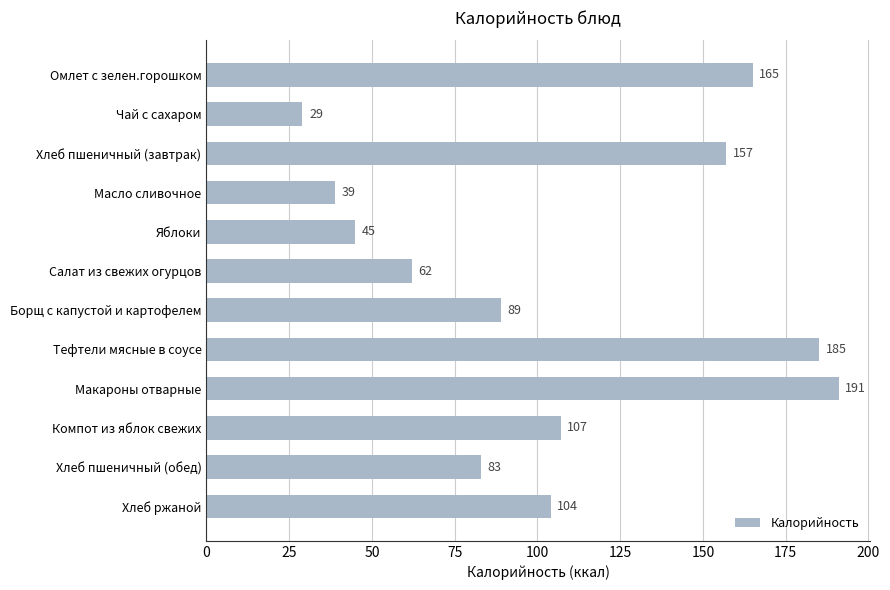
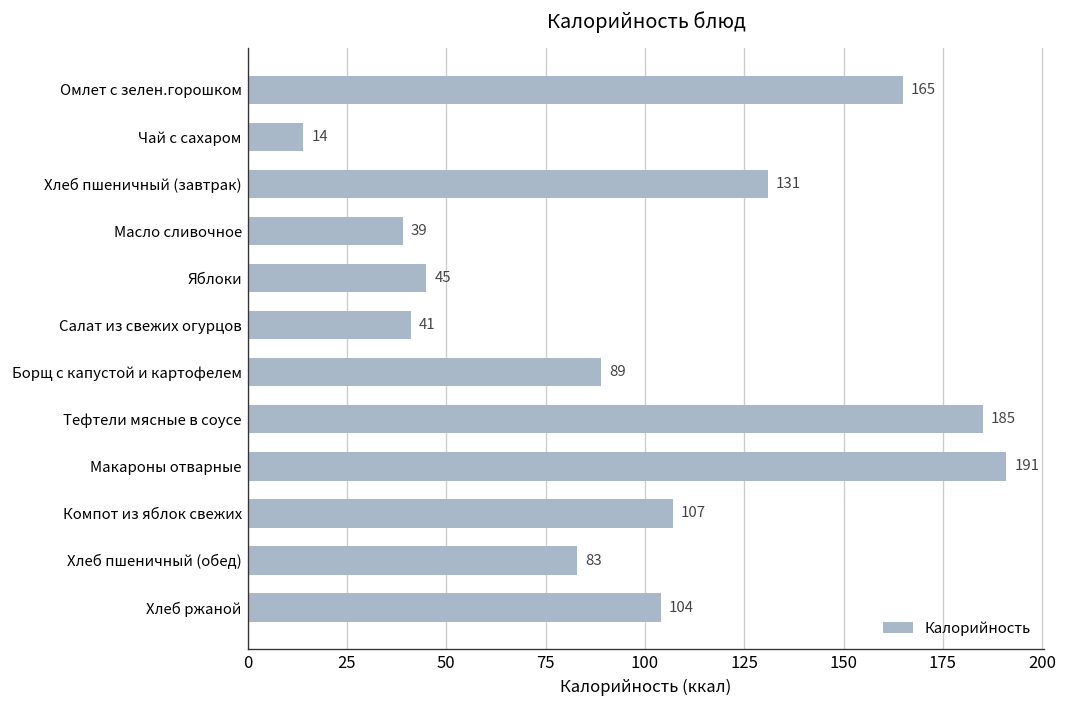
  {
    "Омлет с зелен.горошком": 165,
-   "Чай с сахаром": 29,
-   "Хлеб пшеничный (завтрак)": 157,
+   "Чай с сахаром": 14,
+   "Хлеб пшеничный (завтрак)": 131,
    "Масло сливочное": 39,
    "Яблоки": 45,
-   "Салат из свежих огурцов": 62,
+   "Салат из свежих огурцов": 41,
    "Борщ с капустой и картофелем": 89,
    "Тефтели мясные в соусе": 185,
    "Макароны отварные": 191,
    "Компот из яблок свежих": 107,
    "Хлеб пшеничный (обед)": 83,
    "Хлеб ржаной": 104
  }
